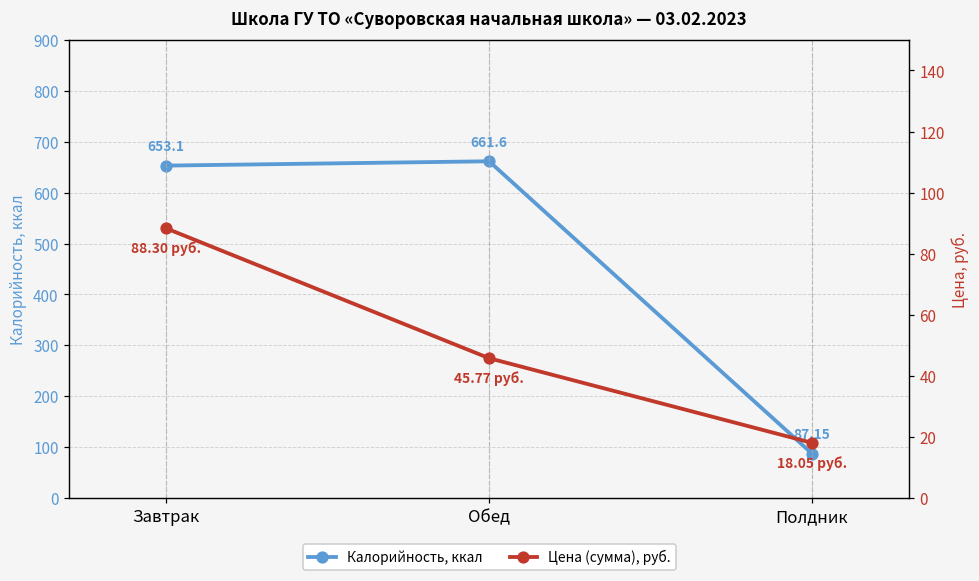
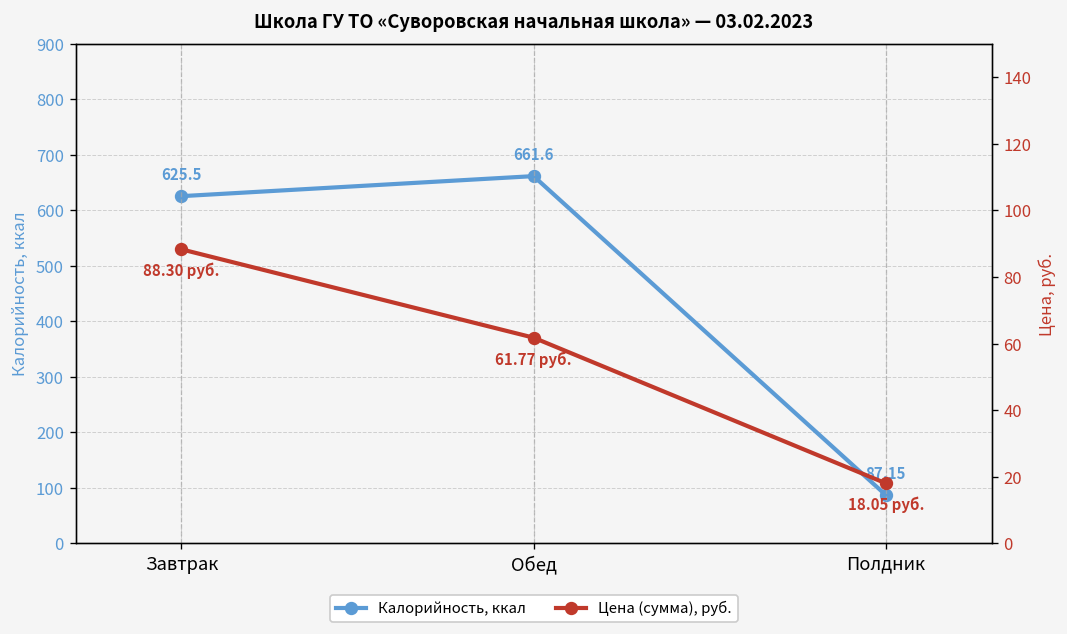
  {
    "Калорийность, ккал": {
-     "Завтрак": 653.1,
+     "Завтрак": 625.5,
      "Обед": 661.6
    },
    "Цена (сумма), руб.": {
      "Завтрак": 88.30,
-     "Обед": 45.77
+     "Обед": 61.77
    }
  }
